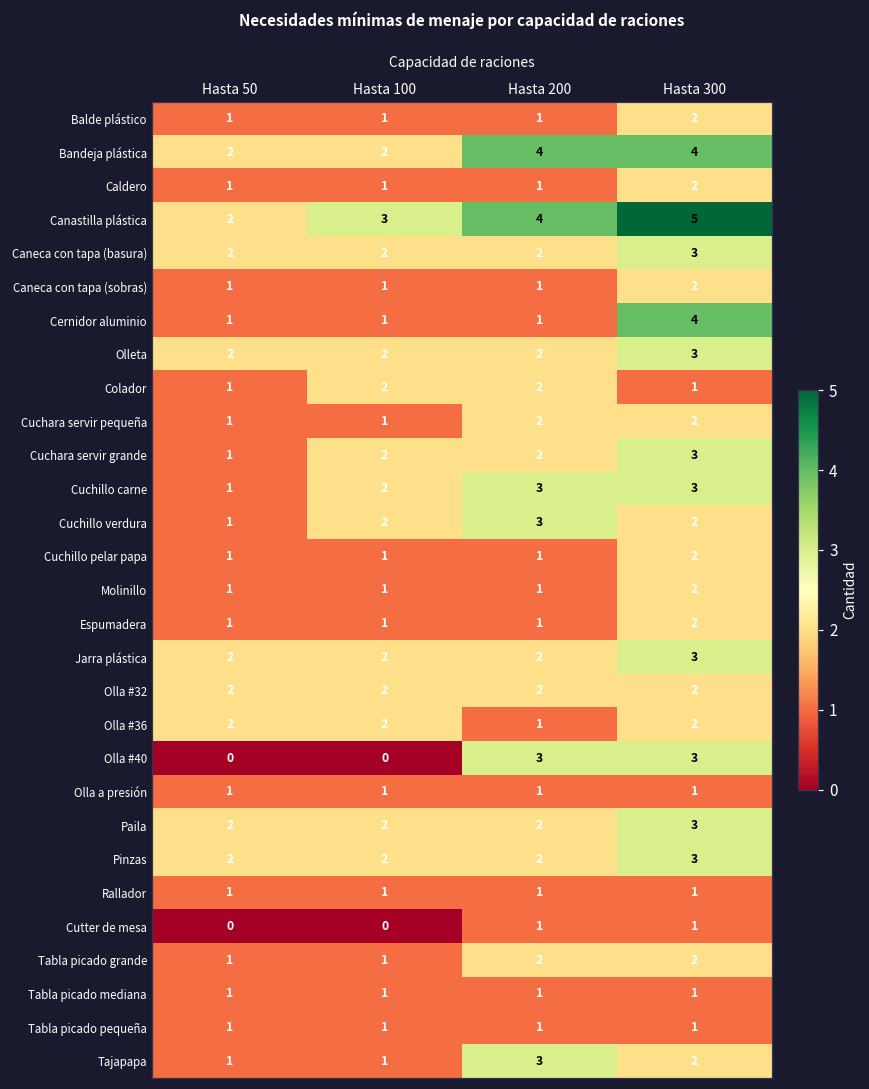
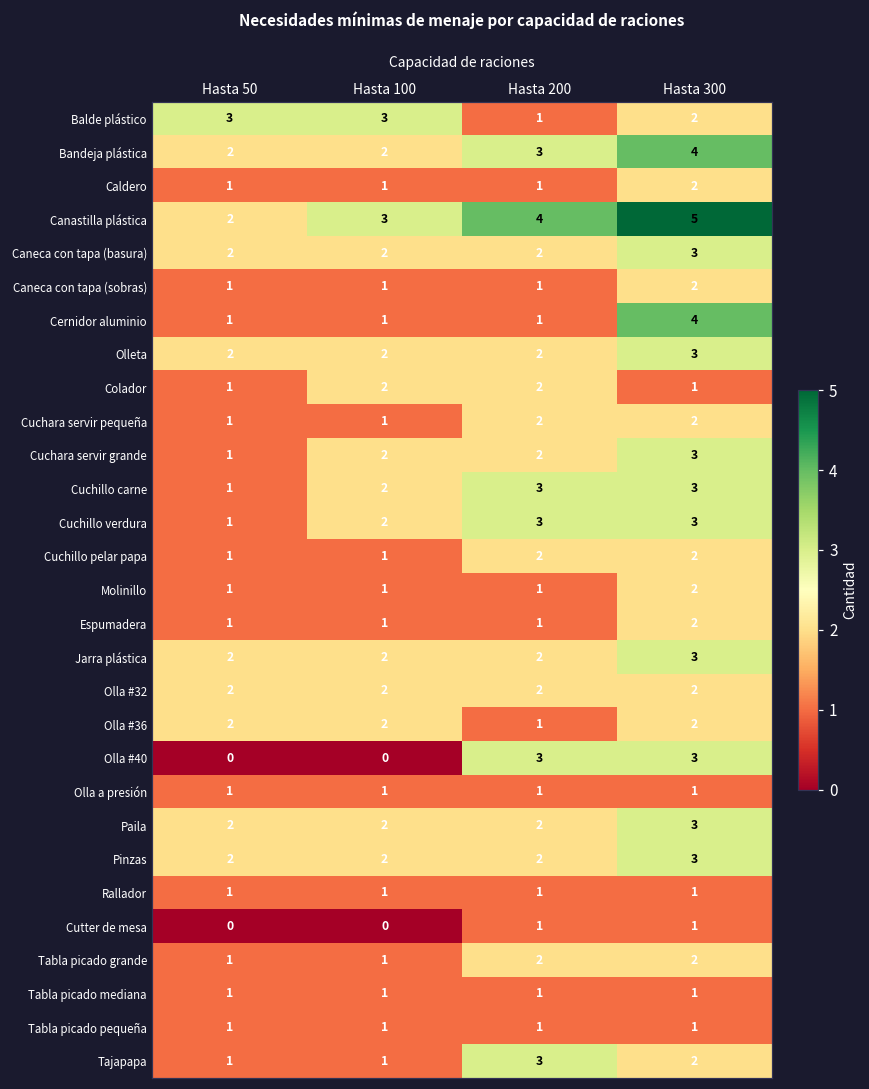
  {
    "Balde plástico": {
-     "Hasta 50": 1,
-     "Hasta 100": 1,
+     "Hasta 50": 3,
+     "Hasta 100": 3,
      "Hasta 200": 1,
      "Hasta 300": 2
    },
    "Bandeja plástica": {
      "Hasta 50": 2,
      "Hasta 100": 2,
-     "Hasta 200": 4,
+     "Hasta 200": 3,
      "Hasta 300": 4
    },
    "Caldero": {
      "Hasta 50": 1,
      "Hasta 100": 1,
      "Hasta 200": 1,
      "Hasta 300": 2
    },
    "Canastilla plástica": {
      "Hasta 50": 2,
      "Hasta 100": 3,
      "Hasta 200": 4,
      "Hasta 300": 5
    },
    "Caneca con tapa (basura)": {
      "Hasta 50": 2,
      "Hasta 100": 2,
      "Hasta 200": 2,
      "Hasta 300": 3
    },
    "Caneca con tapa (sobras)": {
      "Hasta 50": 1,
      "Hasta 100": 1,
      "Hasta 200": 1,
      "Hasta 300": 2
    },
    "Cernidor aluminio": {
      "Hasta 50": 1,
      "Hasta 100": 1,
      "Hasta 200": 1,
      "Hasta 300": 4
    },
    "Olleta": {
      "Hasta 50": 2,
      "Hasta 100": 2,
      "Hasta 200": 2,
      "Hasta 300": 3
    },
    "Colador": {
      "Hasta 50": 1,
      "Hasta 100": 2,
      "Hasta 200": 2,
      "Hasta 300": 1
    },
    "Cuchara servir pequeña": {
      "Hasta 50": 1,
      "Hasta 100": 1,
      "Hasta 200": 2,
      "Hasta 300": 2
    },
    "Cuchara servir grande": {
      "Hasta 50": 1,
      "Hasta 100": 2,
      "Hasta 200": 2,
      "Hasta 300": 3
    },
    "Cuchillo carne": {
      "Hasta 50": 1,
      "Hasta 100": 2,
      "Hasta 200": 3,
      "Hasta 300": 3
    },
    "Cuchillo verdura": {
      "Hasta 50": 1,
      "Hasta 100": 2,
      "Hasta 200": 3,
-     "Hasta 300": 2
+     "Hasta 300": 3
    },
    "Cuchillo pelar papa": {
      "Hasta 50": 1,
      "Hasta 100": 1,
-     "Hasta 200": 1,
+     "Hasta 200": 2,
      "Hasta 300": 2
    },
    "Molinillo": {
      "Hasta 50": 1,
      "Hasta 100": 1,
      "Hasta 200": 1,
      "Hasta 300": 2
    },
    "Espumadera": {
      "Hasta 50": 1,
      "Hasta 100": 1,
      "Hasta 200": 1,
      "Hasta 300": 2
    },
    "Jarra plástica": {
      "Hasta 50": 2,
      "Hasta 100": 2,
      "Hasta 200": 2,
      "Hasta 300": 3
    },
    "Olla #32": {
      "Hasta 50": 2,
      "Hasta 100": 2,
      "Hasta 200": 2,
      "Hasta 300": 2
    },
    "Olla #36": {
      "Hasta 50": 2,
      "Hasta 100": 2,
      "Hasta 200": 1,
      "Hasta 300": 2
    },
    "Olla #40": {
      "Hasta 50": 0,
      "Hasta 100": 0,
      "Hasta 200": 3,
      "Hasta 300": 3
    },
    "Olla a presión": {
      "Hasta 50": 1,
      "Hasta 100": 1,
      "Hasta 200": 1,
      "Hasta 300": 1
    },
    "Paila": {
      "Hasta 50": 2,
      "Hasta 100": 2,
      "Hasta 200": 2,
      "Hasta 300": 3
    },
    "Pinzas": {
      "Hasta 50": 2,
      "Hasta 100": 2,
      "Hasta 200": 2,
      "Hasta 300": 3
    },
    "Rallador": {
      "Hasta 50": 1,
      "Hasta 100": 1,
      "Hasta 200": 1,
      "Hasta 300": 1
    },
    "Cutter de mesa": {
      "Hasta 50": 0,
      "Hasta 100": 0,
      "Hasta 200": 1,
      "Hasta 300": 1
    },
    "Tabla picado grande": {
      "Hasta 50": 1,
      "Hasta 100": 1,
      "Hasta 200": 2,
      "Hasta 300": 2
    },
    "Tabla picado mediana": {
      "Hasta 50": 1,
      "Hasta 100": 1,
      "Hasta 200": 1,
      "Hasta 300": 1
    },
    "Tabla picado pequeña": {
      "Hasta 50": 1,
      "Hasta 100": 1,
      "Hasta 200": 1,
      "Hasta 300": 1
    },
    "Tajapapa": {
      "Hasta 50": 1,
      "Hasta 100": 1,
      "Hasta 200": 3,
      "Hasta 300": 2
    }
  }
